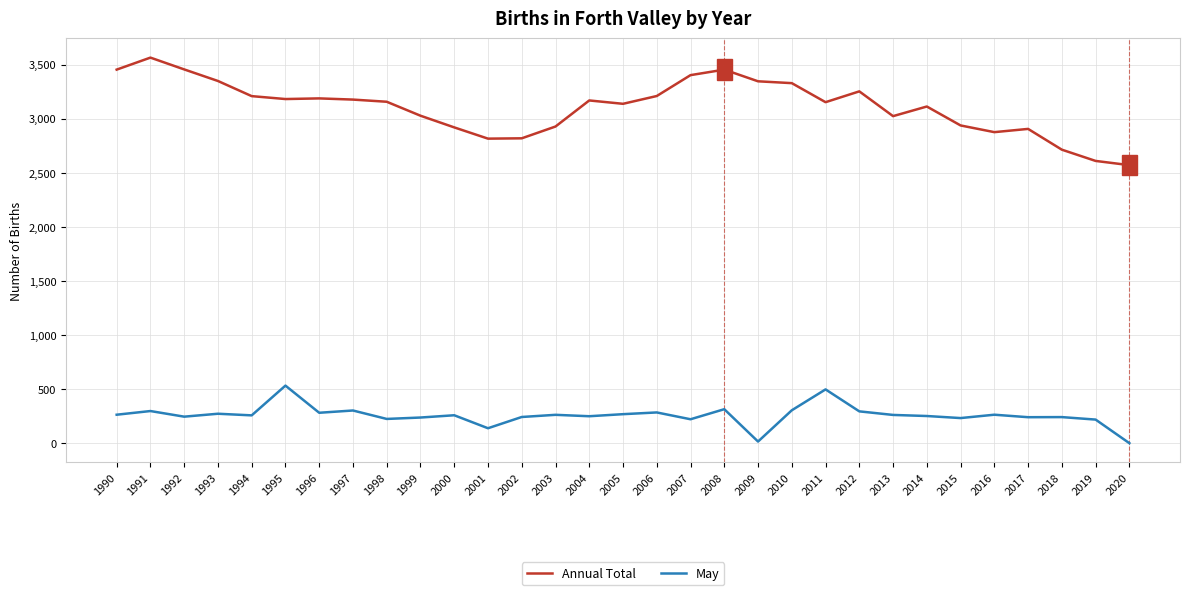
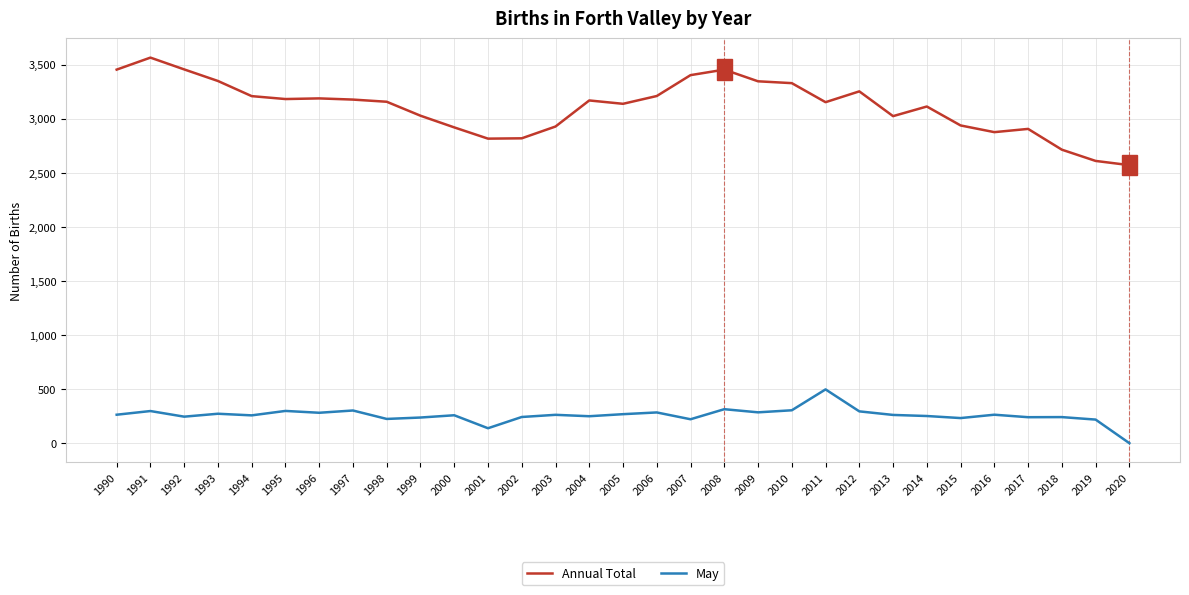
  {
    "May": {
      "1990": 270,
      "1991": 300,
      "1992": 250,
      "1993": 270,
      "1994": 260,
-     "1995": 530,
+     "1995": 300,
      "1996": 280,
      "1997": 300,
      "1998": 230,
      "1999": 240,
      "2000": 260,
      "2001": 140,
      "2002": 240,
      "2003": 260,
      "2004": 250,
      "2005": 270,
      "2006": 290,
      "2007": 220,
      "2008": 320,
-     "2009": 20,
+     "2009": 290,
      "2010": 310,
      "2011": 500,
      "2012": 300,
      "2013": 260,
      "2014": 250,
      "2015": 230,
      "2016": 270,
      "2017": 240,
      "2018": 240,
      "2019": 220,
      "2020": 0
    }
  }
